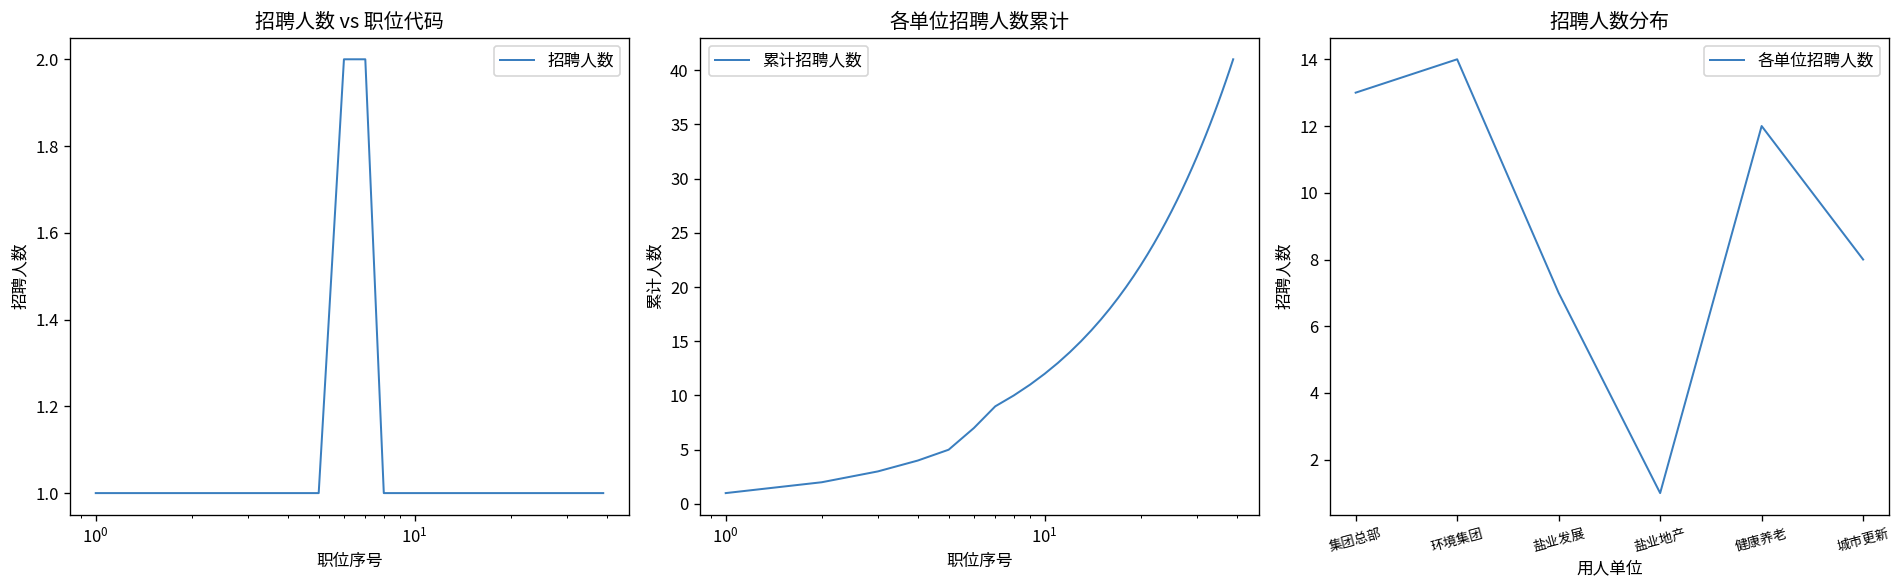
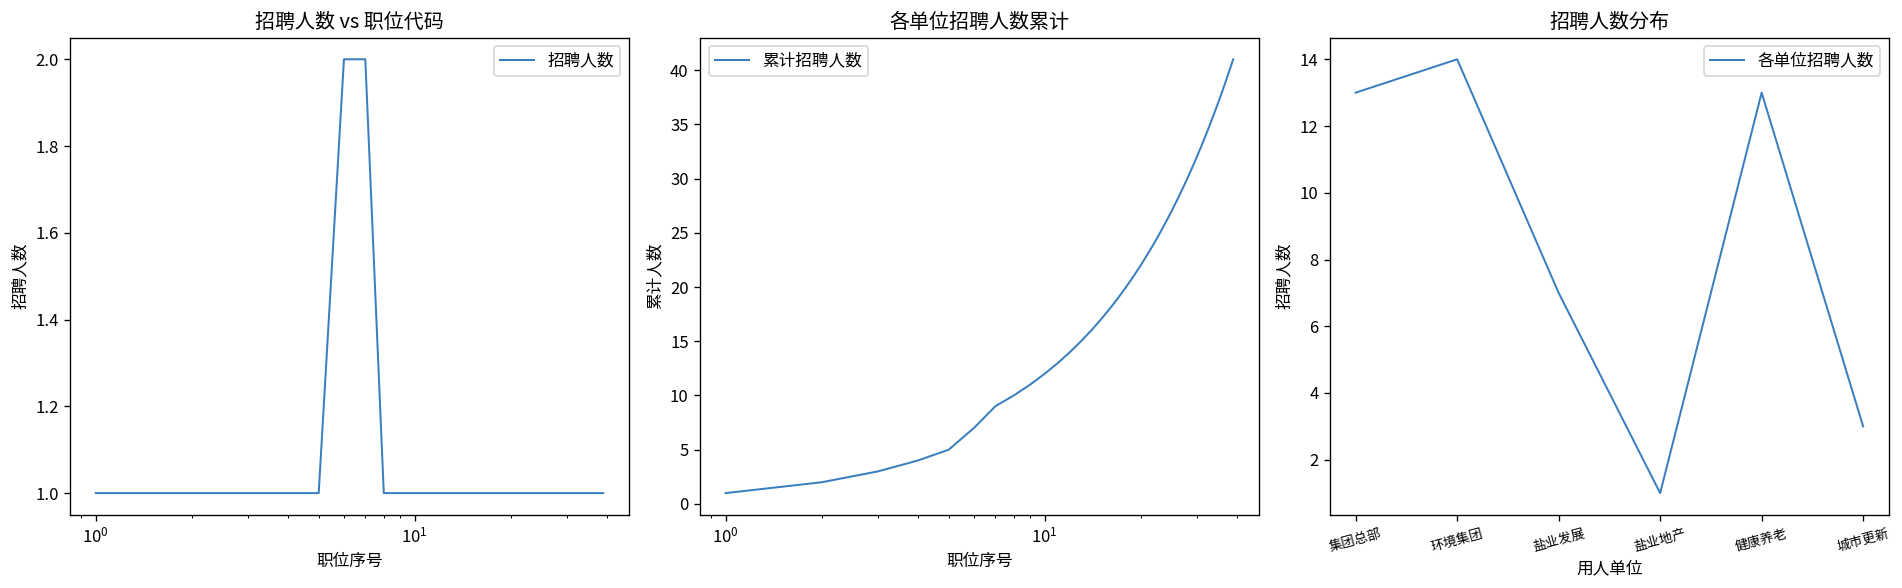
  {
    "招聘人数 vs 职位代码": {
      "10^0": 1.00,
      "10^1": 1.00
    },
    "各单位招聘人数累计": {
      "10^0": 1,
      "10^1": 12
    },
    "招聘人数分布": {
      "集团总部": 13,
      "环境集团": 14,
      "盐业发展": 7,
      "盐业地产": 1,
-     "健康养老": 12,
-     "城市更新": 8
+     "健康养老": 13,
+     "城市更新": 3
    }
  }
